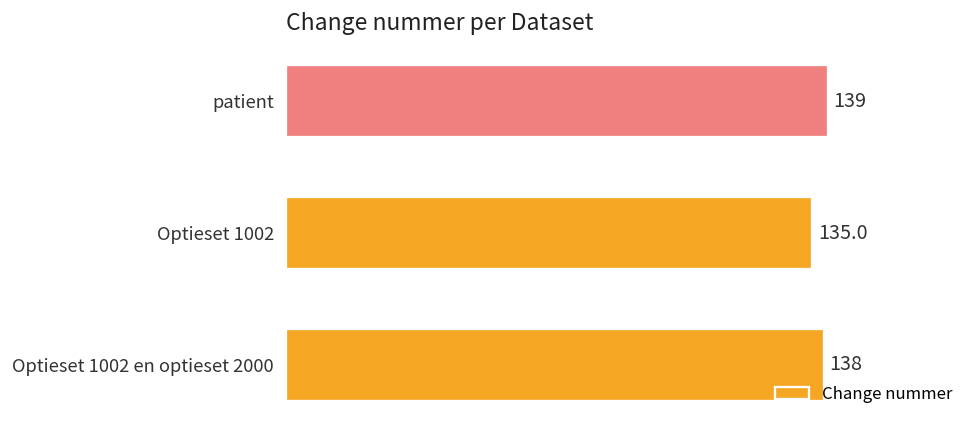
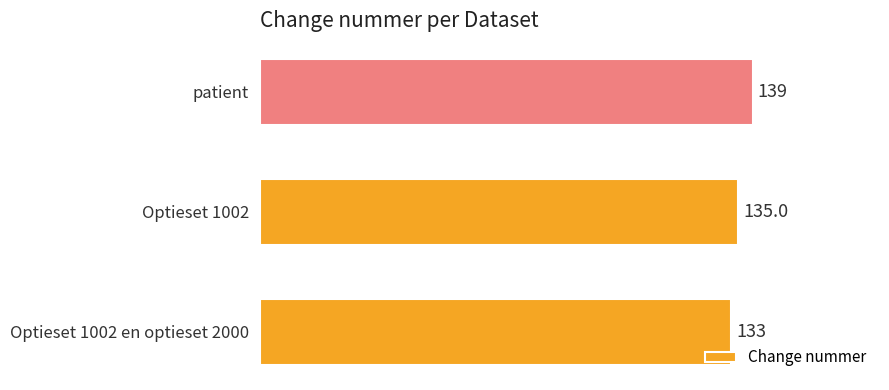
  {
    "patient": 139,
    "Optieset 1002": 135.0,
-   "Optieset 1002 en optieset 2000": 138
+   "Optieset 1002 en optieset 2000": 133
  }
